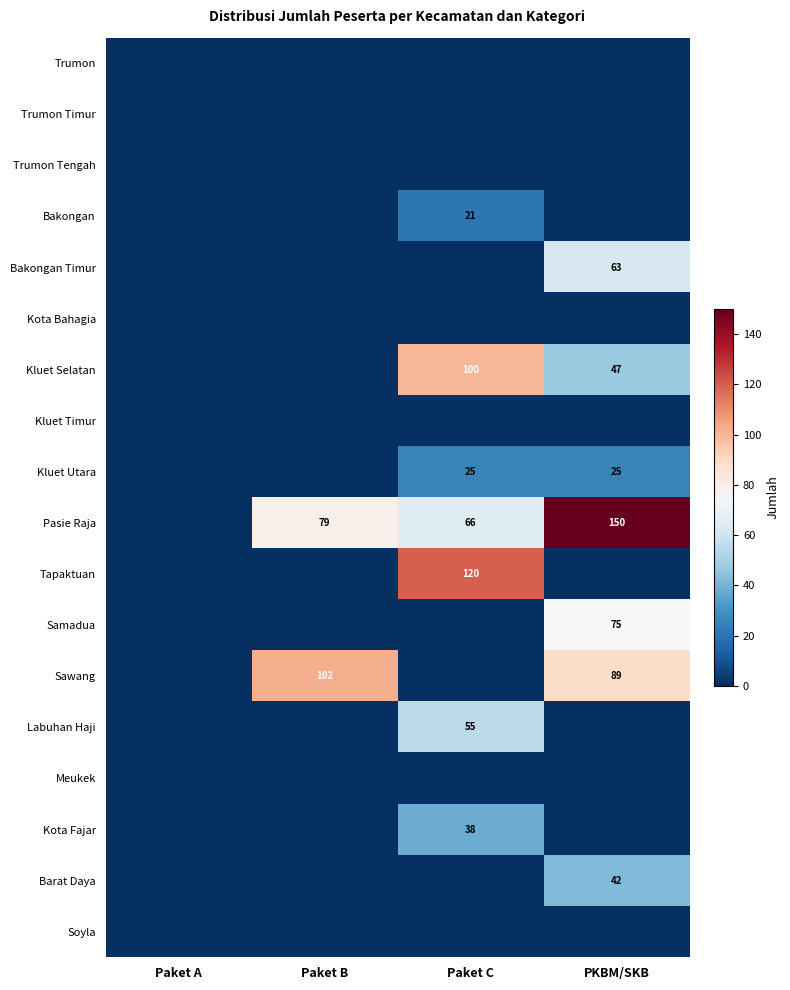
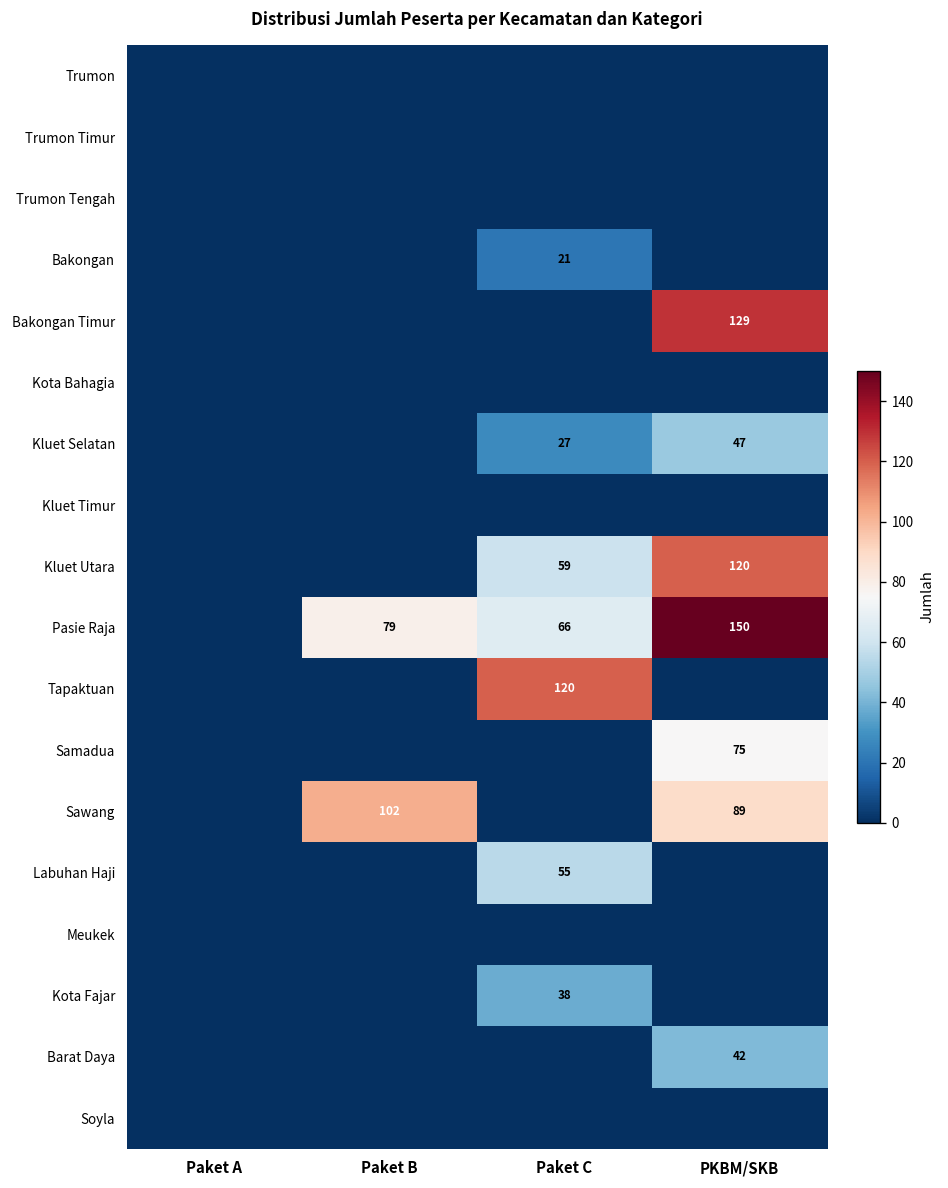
  {
    "Bakongan": {
      "Paket C": 21
    },
    "Bakongan Timur": {
-     "PKBM/SKB": 63
+     "PKBM/SKB": 129
    },
    "Kluet Selatan": {
-     "Paket C": 100,
+     "Paket C": 27,
      "PKBM/SKB": 47
    },
    "Kluet Utara": {
-     "Paket C": 25,
-     "PKBM/SKB": 25
+     "Paket C": 59,
+     "PKBM/SKB": 120
    },
    "Pasie Raja": {
      "Paket B": 79,
      "Paket C": 66,
      "PKBM/SKB": 150
    },
    "Tapaktuan": {
      "Paket C": 120
    },
    "Samadua": {
      "PKBM/SKB": 75
    },
    "Sawang": {
      "Paket B": 102,
      "PKBM/SKB": 89
    },
    "Labuhan Haji": {
      "Paket C": 55
    },
    "Kota Fajar": {
      "Paket C": 38
    },
    "Barat Daya": {
      "PKBM/SKB": 42
    }
  }
